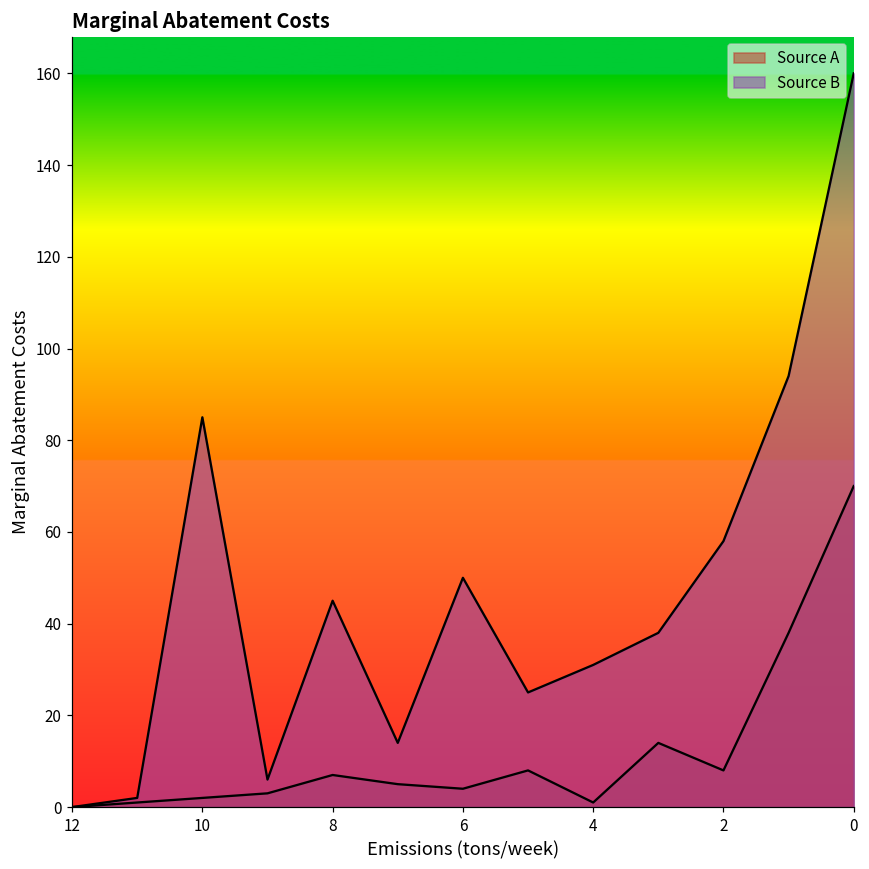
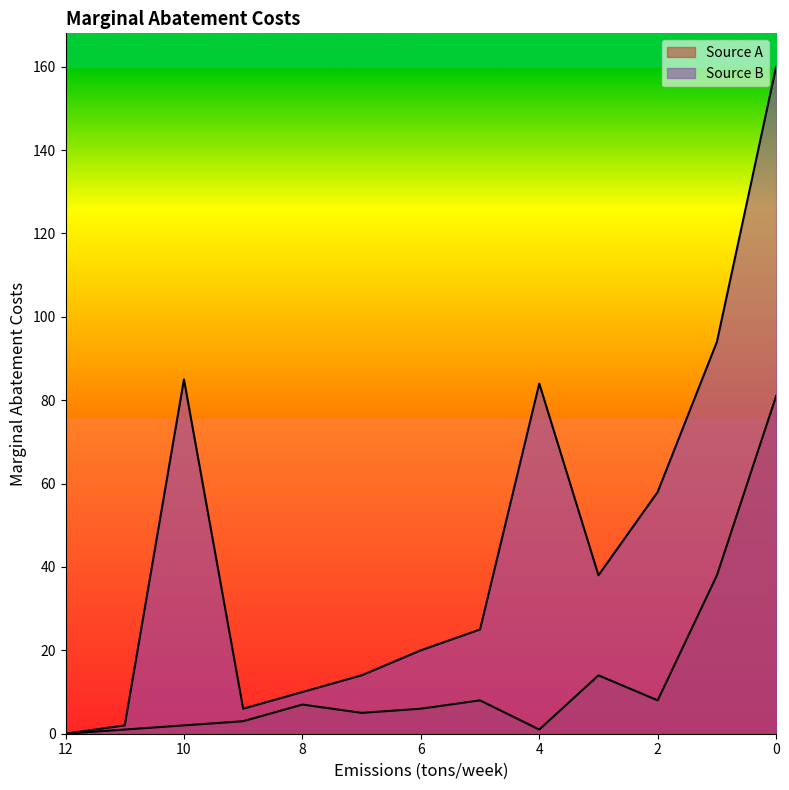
  {
    "Source A": {
      "10": 2,
      "8": 7,
-     "6": 4,
+     "6": 6,
      "4": 1,
      "2": 8,
-     "0": 70
+     "0": 81
    },
    "Source B": {
      "10": 85,
-     "8": 45,
-     "6": 50,
-     "4": 31,
+     "8": 10,
+     "6": 20,
+     "4": 84,
      "2": 58,
      "0": 160
    }
  }
